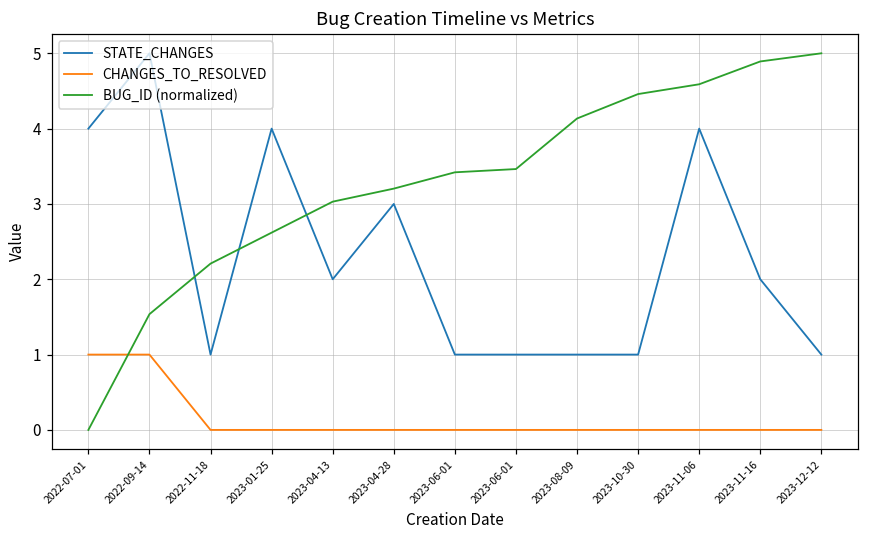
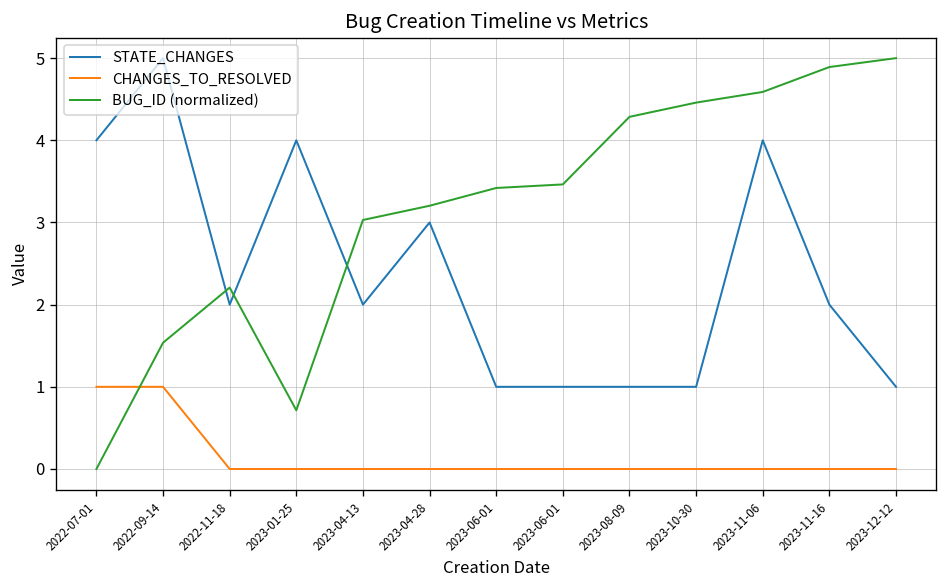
  {
    "STATE_CHANGES": {
      "2022-07-01": 4,
-     "2022-11-18": 1,
+     "2022-11-18": 2,
      "2023-01-25": 4,
      "2023-04-13": 2,
      "2023-04-28": 3,
      "2023-08-09": 1,
      "2023-10-30": 1,
      "2023-11-06": 4,
      "2023-11-16": 2,
      "2023-12-12": 1
    },
    "CHANGES_TO_RESOLVED": {
      "2022-07-01": 1.0,
      "2022-09-14": 1.0,
      "2022-11-18": 0.0,
      "2023-01-25": 0.0,
      "2023-04-13": 0.0,
      "2023-04-28": 0.0,
      "2023-08-09": 0.0,
      "2023-10-30": 0.0,
      "2023-11-06": 0.0,
      "2023-11-16": 0.0,
      "2023-12-12": 0.0
    },
    "BUG_ID (normalized)": {
      "2022-07-01": 0.0,
      "2022-09-14": 1.5,
      "2022-11-18": 2.2,
-     "2023-01-25": 2.6,
+     "2023-01-25": 0.7,
      "2023-04-13": 3.0,
      "2023-04-28": 3.2,
-     "2023-08-09": 4.1,
+     "2023-08-09": 4.3,
      "2023-10-30": 4.5,
      "2023-11-06": 4.6,
      "2023-11-16": 4.9,
      "2023-12-12": 5.0
    }
  }
